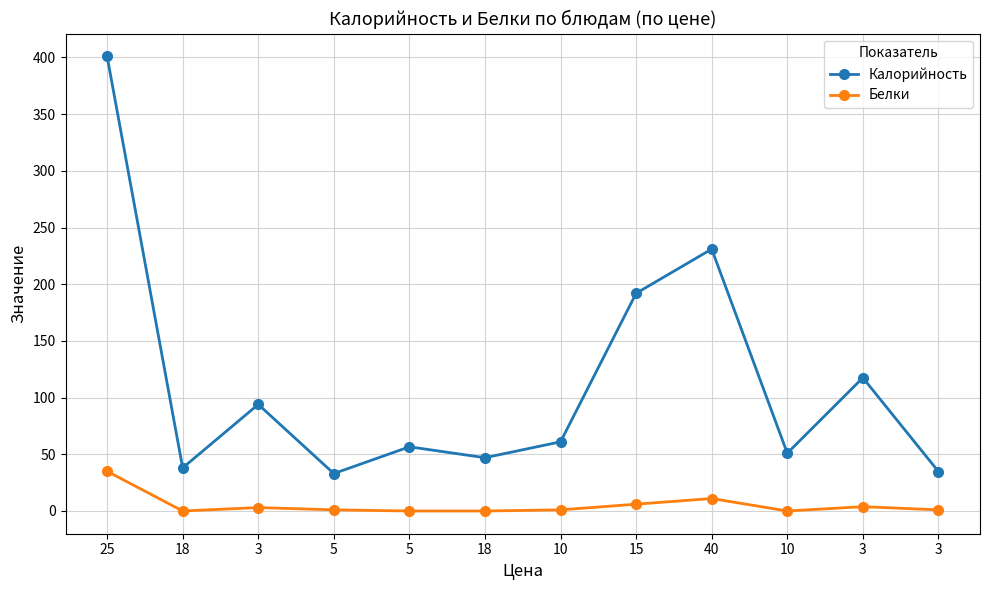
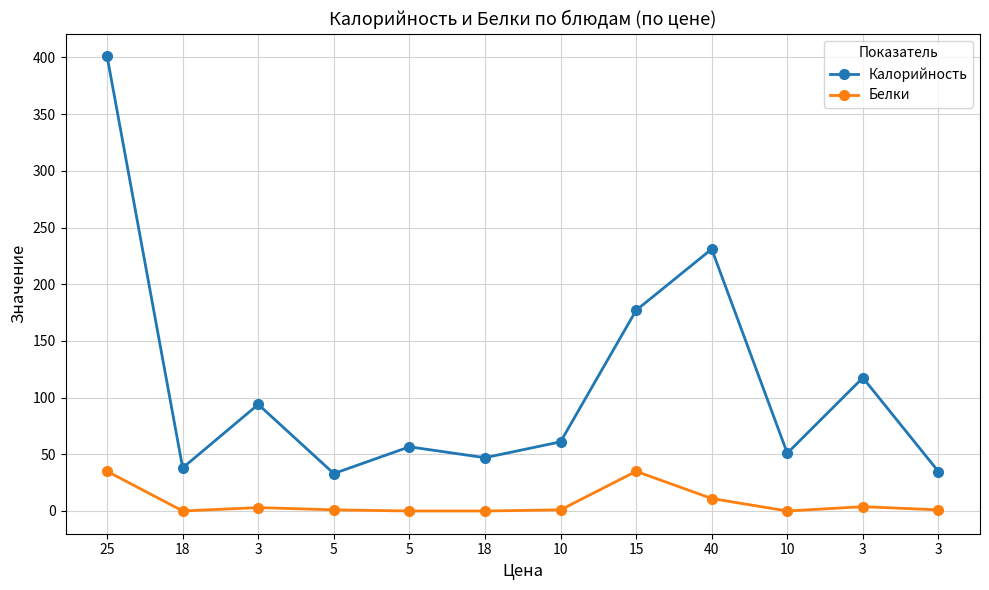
  {
    "Калорийность": {
      "25": 401,
-     "15": 192,
+     "15": 177,
      "40": 231
    },
    "Белки": {
      "25": 35,
-     "15": 6,
+     "15": 35,
      "40": 11
    }
  }
